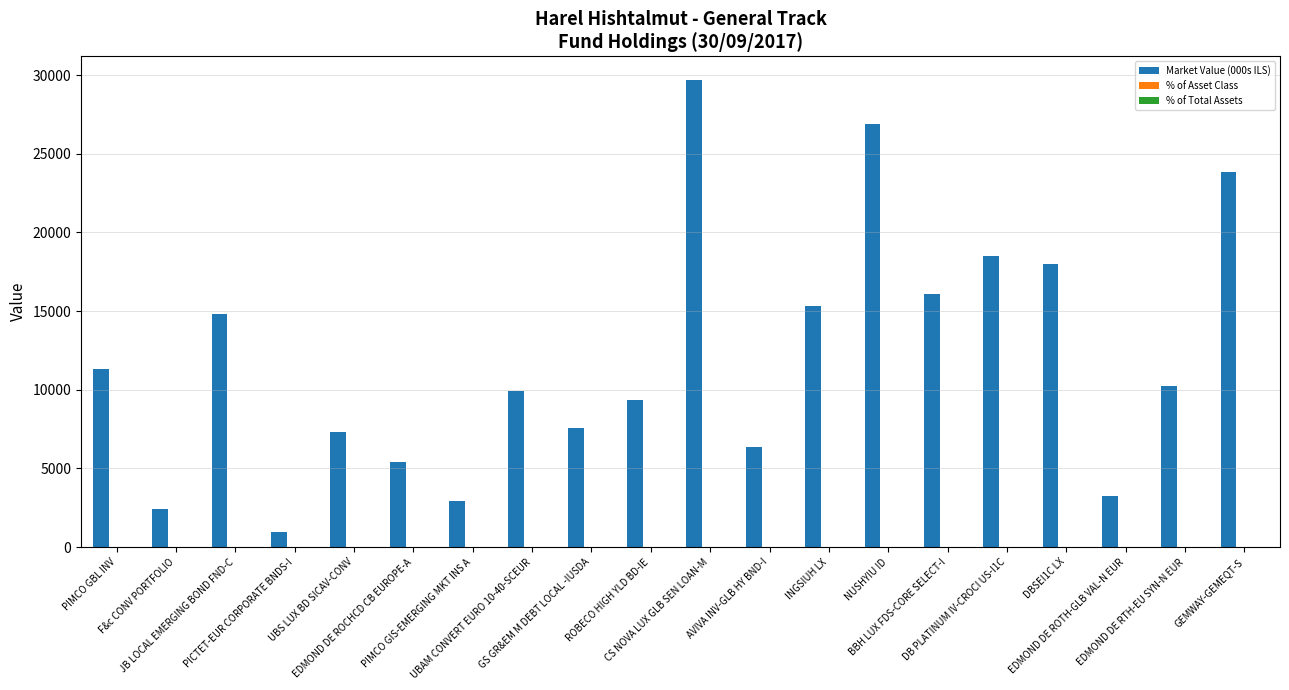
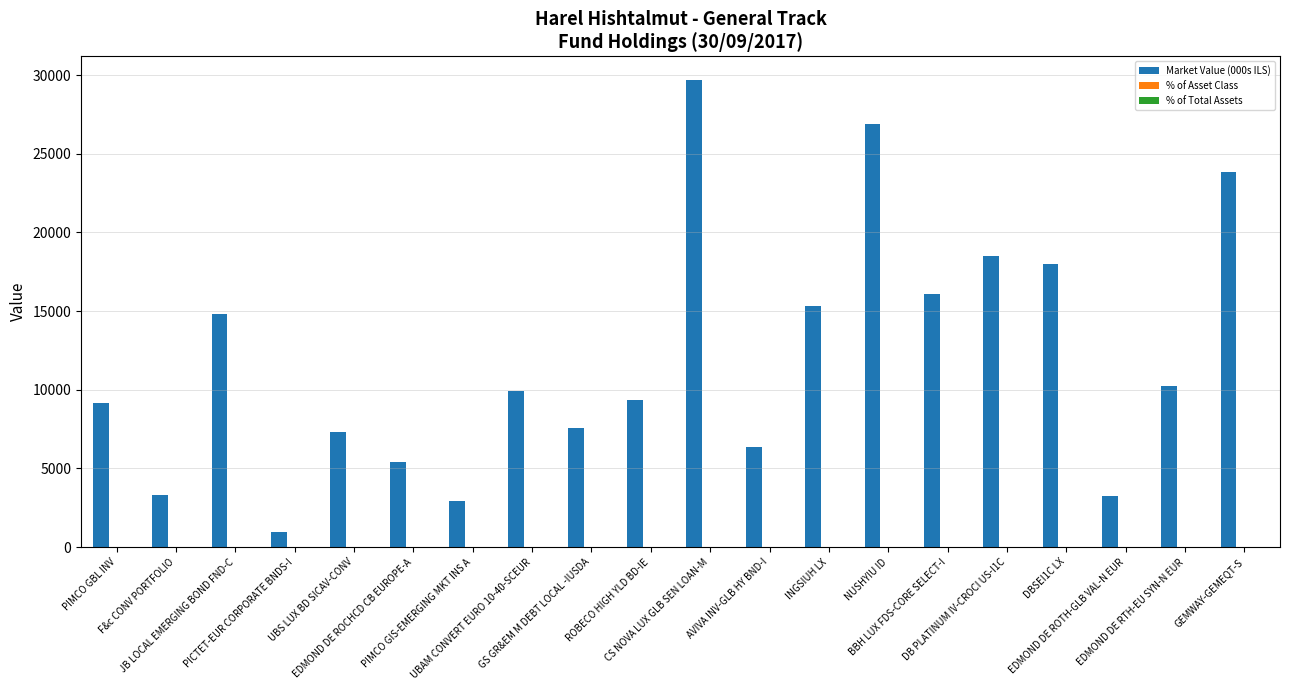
  {
    "Market Value (000s ILS)": {
-     "PIMCO GBL INV": 11300,
-     "F&c CONV PORTFOLIO": 2400,
+     "PIMCO GBL INV": 9200,
+     "F&c CONV PORTFOLIO": 3300,
      "JB LOCAL EMERGING BOND FND-C": 14800,
      "PICTET-EUR CORPORATE BNDS-I": 1000,
      "UBS LUX BD SICAV-CONV": 7300,
      "EDMOND DE ROCHCD CB EUROPE-A": 5400,
      "PIMCO GIS-EMERGING MKT INS A": 2900,
      "UBAM CONVERT EURO 10-40-SCEUR": 9900,
      "GS GR&EM M DEBT LOCAL -IUSDA": 7600,
      "ROBECO HIGH YLD BD-IE": 9400,
      "CS NOVA LUX GLB SEN LOAN-M": 29700,
      "AVIVA INV-GLB HY BND-I": 6400,
      "INGSIUH LX": 15300,
      "NUSHYIU ID": 26900,
      "BBH LUX FDS-CORE SELECT-I": 16100,
      "DB PLATINUM IV-CROCI US-I1C": 18500,
      "DBSEI1C LX": 18000,
      "EDMOND DE ROTH-GLB VAL-N EUR": 3300,
      "EDMOND DE RTH-EU SYN-N EUR": 10200,
      "GEMWAY-GEMEQT-S": 23800
    }
  }
